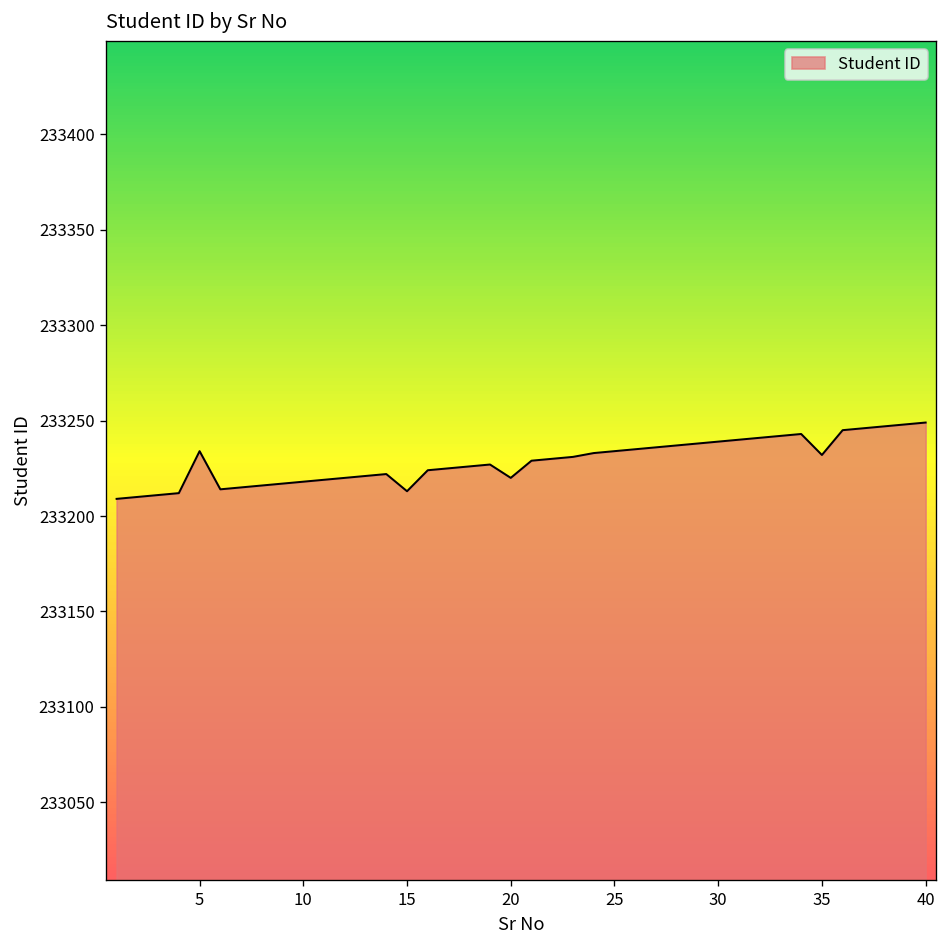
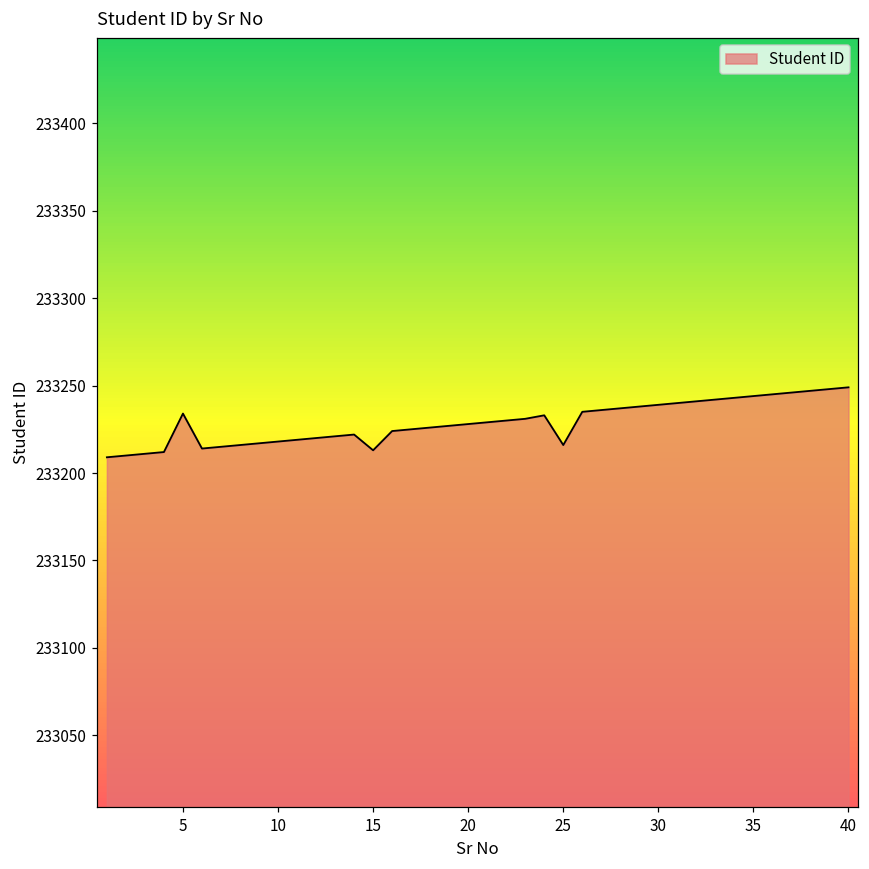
  {
    "5": 233234,
    "10": 233218,
    "15": 233213,
-   "20": 233220,
-   "25": 233234,
+   "20": 233228,
+   "25": 233216,
    "30": 233239,
-   "35": 233232,
+   "35": 233244,
    "40": 233249
  }
